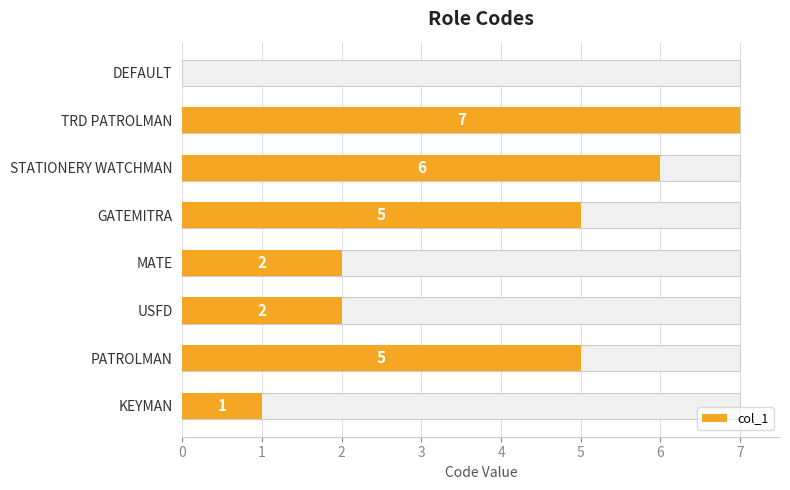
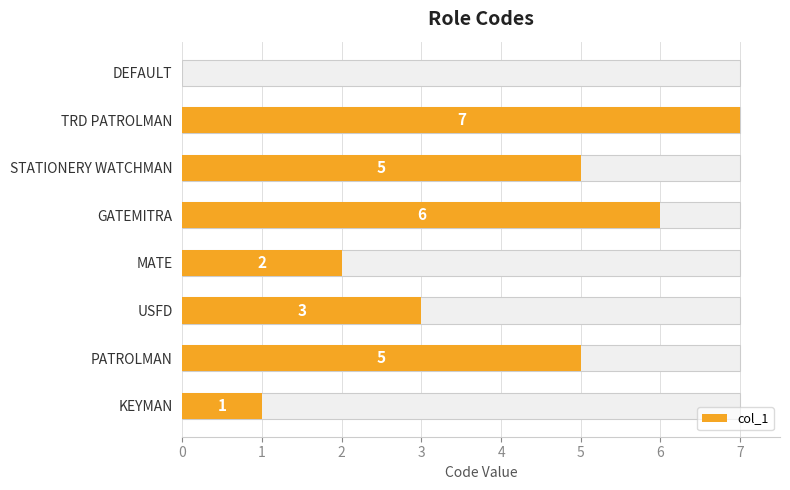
  {
    "col_1": {
      "TRD PATROLMAN": 7,
-     "STATIONERY WATCHMAN": 6,
-     "GATEMITRA": 5,
-     "USFD": 2
+     "STATIONERY WATCHMAN": 5,
+     "GATEMITRA": 6,
+     "USFD": 3
    }
  }
